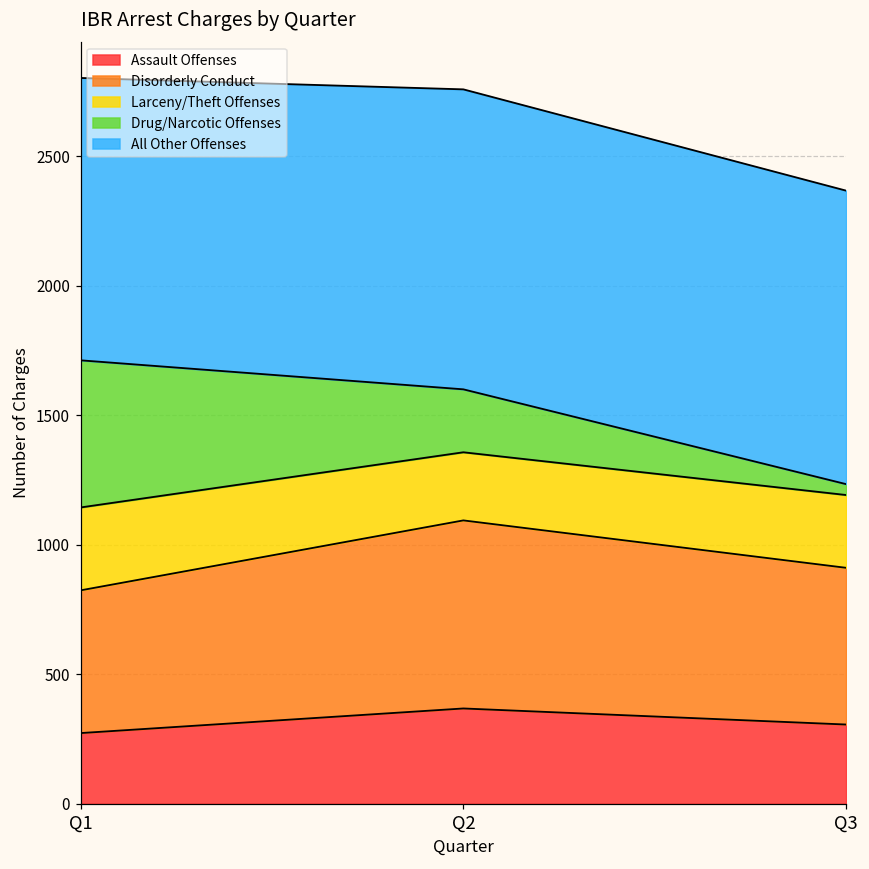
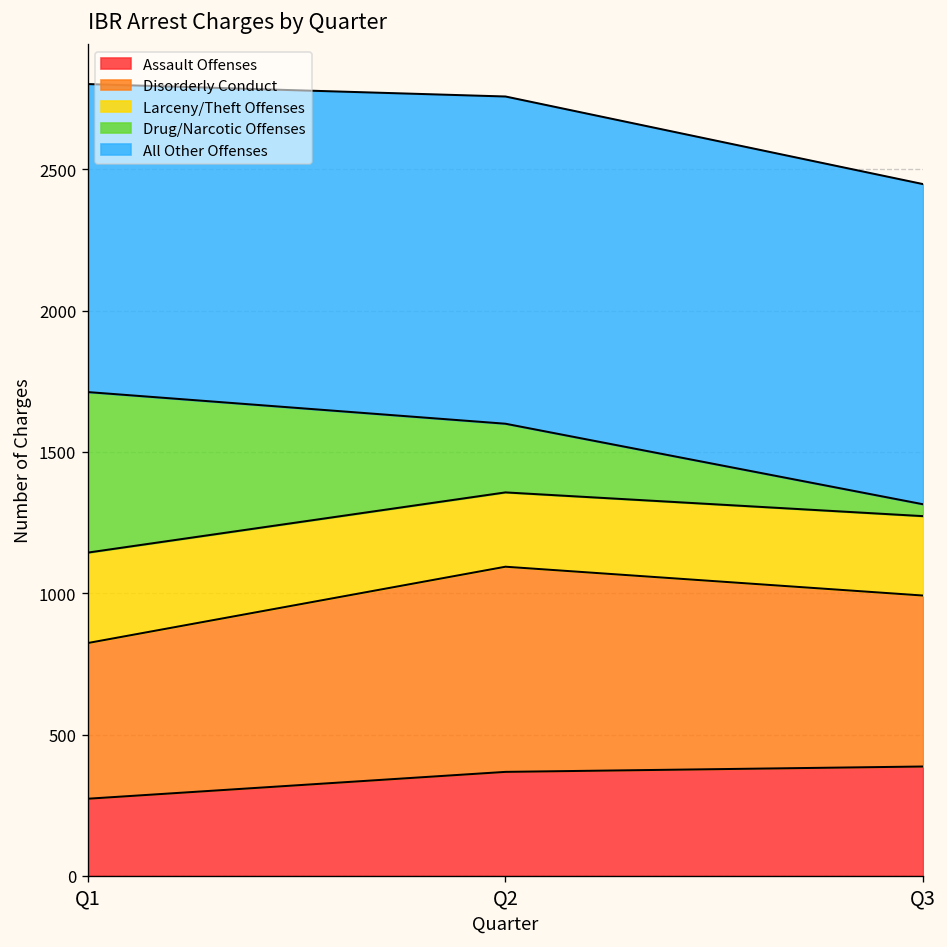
  {
    "Assault Offenses": {
      "Q1": 270,
      "Q2": 370,
-     "Q3": 310
+     "Q3": 390
    },
    "Disorderly Conduct": {
      "Q1": 550,
      "Q2": 730,
      "Q3": 610
    },
    "Larceny/Theft Offenses": {
      "Q1": 320,
      "Q2": 260,
      "Q3": 280
    },
    "Drug/Narcotic Offenses": {
      "Q1": 570,
      "Q2": 240,
      "Q3": 40
    },
    "All Other Offenses": {
      "Q1": 1090,
      "Q2": 1160,
      "Q3": 1130
    }
  }
